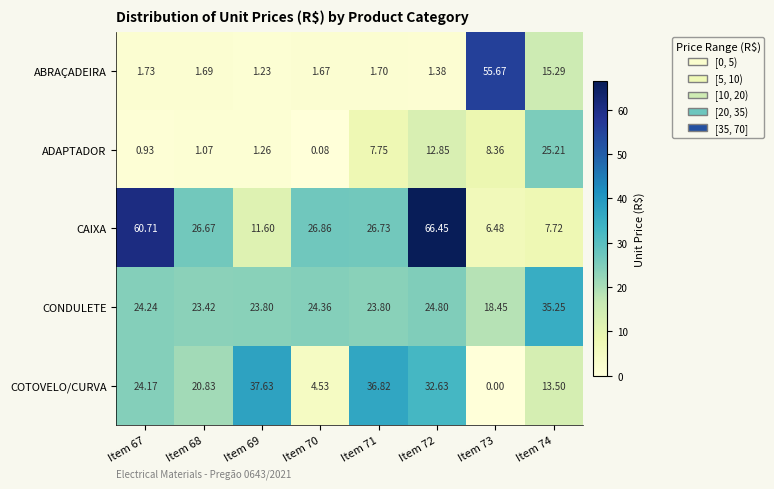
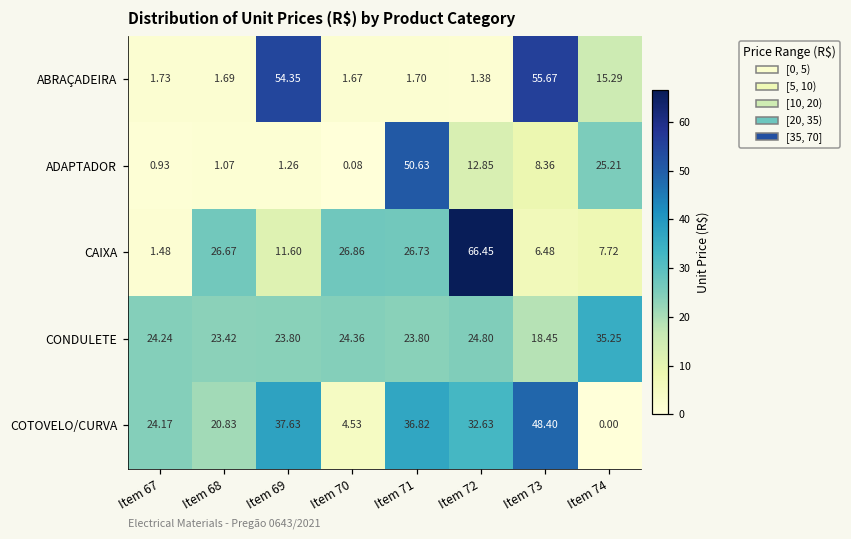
  {
    "ABRAÇADEIRA": {
      "Item 67": 1.73,
      "Item 68": 1.69,
-     "Item 69": 1.23,
+     "Item 69": 54.35,
      "Item 70": 1.67,
      "Item 71": 1.70,
      "Item 72": 1.38,
      "Item 73": 55.67,
      "Item 74": 15.29
    },
    "ADAPTADOR": {
      "Item 67": 0.93,
      "Item 68": 1.07,
      "Item 69": 1.26,
      "Item 70": 0.08,
-     "Item 71": 7.75,
+     "Item 71": 50.63,
      "Item 72": 12.85,
      "Item 73": 8.36,
      "Item 74": 25.21
    },
    "CAIXA": {
-     "Item 67": 60.71,
+     "Item 67": 1.48,
      "Item 68": 26.67,
      "Item 69": 11.60,
      "Item 70": 26.86,
      "Item 71": 26.73,
      "Item 72": 66.45,
      "Item 73": 6.48,
      "Item 74": 7.72
    },
    "CONDULETE": {
      "Item 67": 24.24,
      "Item 68": 23.42,
      "Item 69": 23.80,
      "Item 70": 24.36,
      "Item 71": 23.80,
      "Item 72": 24.80,
      "Item 73": 18.45,
      "Item 74": 35.25
    },
    "COTOVELO/CURVA": {
      "Item 67": 24.17,
      "Item 68": 20.83,
      "Item 69": 37.63,
      "Item 70": 4.53,
      "Item 71": 36.82,
      "Item 72": 32.63,
-     "Item 73": 0.00,
-     "Item 74": 13.50
+     "Item 73": 48.40,
+     "Item 74": 0.00
    }
  }
